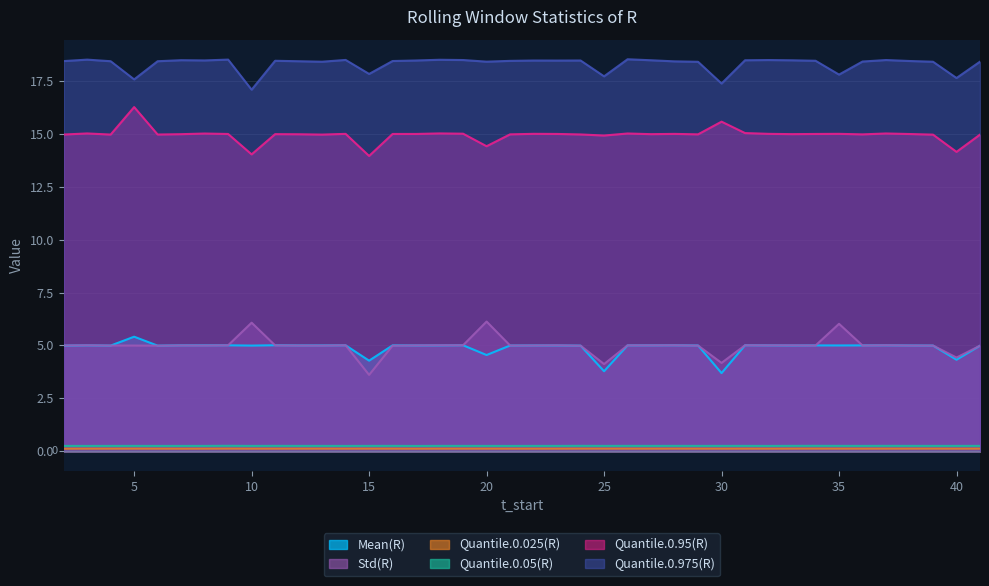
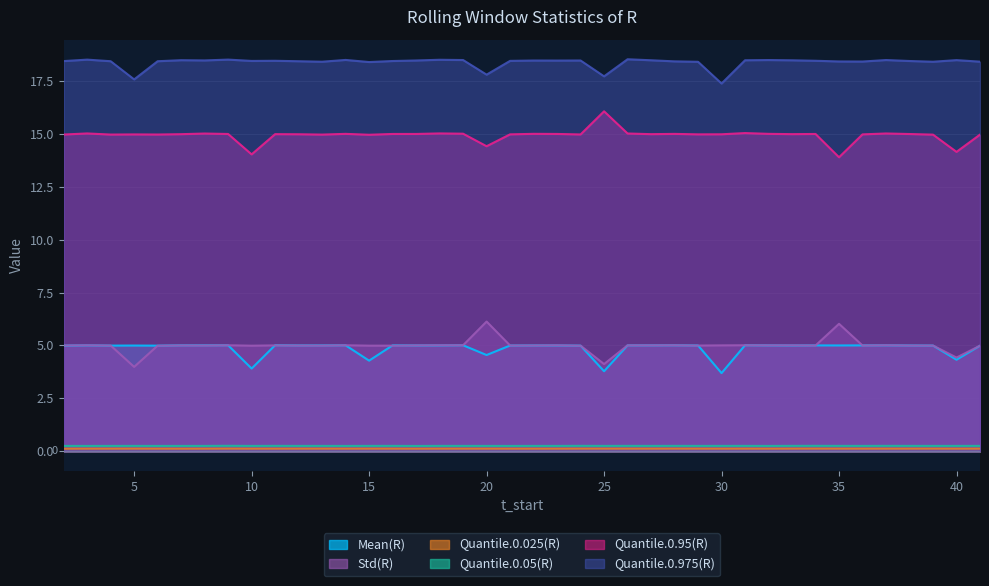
  {
    "Mean(R)": {
-     "5": 5.4,
-     "10": 5.0,
+     "5": 5.0,
+     "10": 3.9,
      "15": 4.3,
      "20": 4.5,
      "25": 3.8,
      "30": 3.7,
      "35": 5.0
    },
    "Std(R)": {
-     "5": 5.0,
-     "10": 6.1,
-     "15": 3.6,
+     "5": 4.0,
+     "10": 5.0,
+     "15": 5.0,
      "20": 6.1,
      "25": 4.1,
-     "30": 4.2,
+     "30": 5.0,
      "35": 6.0
    },
    "Quantile.0.025(R)": {
      "5": 0.1,
      "10": 0.1,
      "15": 0.1,
      "20": 0.1,
      "25": 0.1,
      "30": 0.1,
      "35": 0.1,
      "40": 0.1
    },
    "Quantile.0.05(R)": {
      "5": 0.3,
      "10": 0.3,
      "15": 0.3,
      "20": 0.3,
      "25": 0.3,
      "30": 0.3,
      "35": 0.3,
      "40": 0.3
    },
    "Quantile.0.95(R)": {
-     "5": 16.3,
+     "5": 15.0,
      "10": 14.0,
-     "15": 14.0,
+     "15": 15.0,
      "20": 14.4,
-     "25": 14.9,
-     "30": 15.6,
-     "35": 15.0,
+     "25": 16.1,
+     "30": 15.0,
+     "35": 13.9,
      "40": 14.1
    },
    "Quantile.0.975(R)": {
      "5": 17.6,
-     "10": 17.1,
-     "15": 17.8,
-     "20": 18.4,
+     "10": 18.4,
+     "15": 18.4,
+     "20": 17.8,
      "25": 17.7,
      "30": 17.4,
-     "35": 17.8,
-     "40": 17.6
+     "35": 18.4,
+     "40": 18.5
    }
  }
